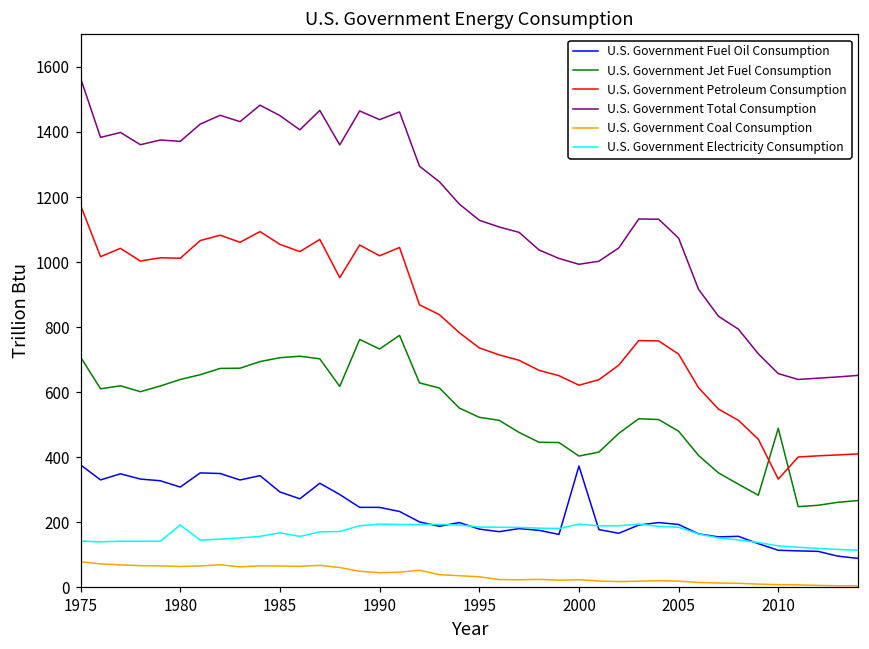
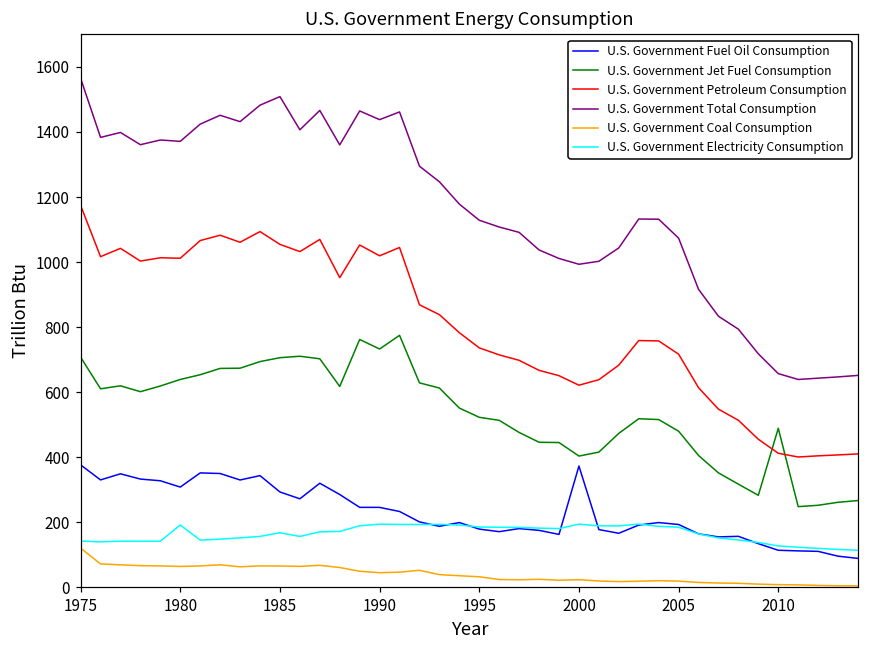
  {
    "U.S. Government Fuel Oil Consumption": {
      "1975": 380,
      "1980": 310,
      "1985": 290,
      "1990": 250,
      "2000": 370,
      "2010": 110
    },
    "U.S. Government Jet Fuel Consumption": {
      "1975": 710,
      "1980": 640,
      "1985": 710,
      "1990": 730,
      "1995": 520,
      "2000": 400,
      "2005": 480,
      "2010": 490
    },
    "U.S. Government Petroleum Consumption": {
      "1975": 1170,
      "1980": 1010,
      "1985": 1050,
      "1990": 1020,
      "1995": 740,
      "2000": 620,
      "2005": 720,
-     "2010": 330
+     "2010": 410
    },
    "U.S. Government Total Consumption": {
      "1975": 1570,
      "1980": 1370,
-     "1985": 1450,
+     "1985": 1510,
      "1990": 1440,
      "1995": 1130,
      "2000": 990,
      "2005": 1070,
      "2010": 660
    },
    "U.S. Government Coal Consumption": {
-     "1975": 80,
+     "1975": 120,
      "1980": 60,
      "1985": 60,
      "1990": 40,
      "1995": 30,
      "2000": 20,
      "2005": 20,
      "2010": 10
    },
    "U.S. Government Electricity Consumption": {
      "1975": 140,
      "1980": 190,
      "1985": 170,
      "1990": 190,
      "2000": 190,
      "2010": 130
    }
  }
